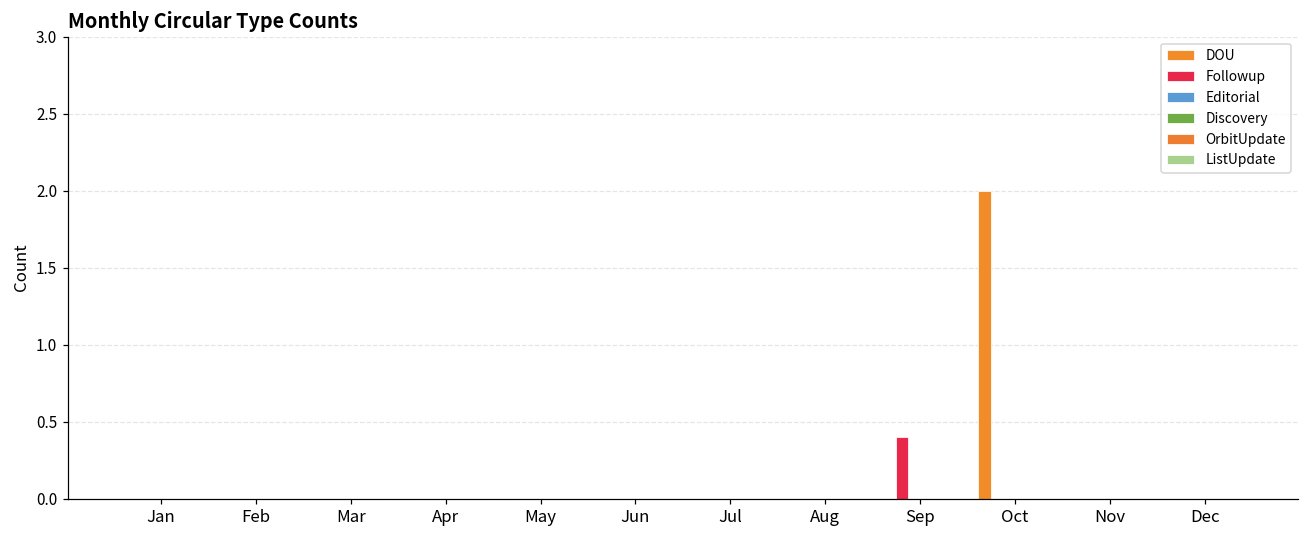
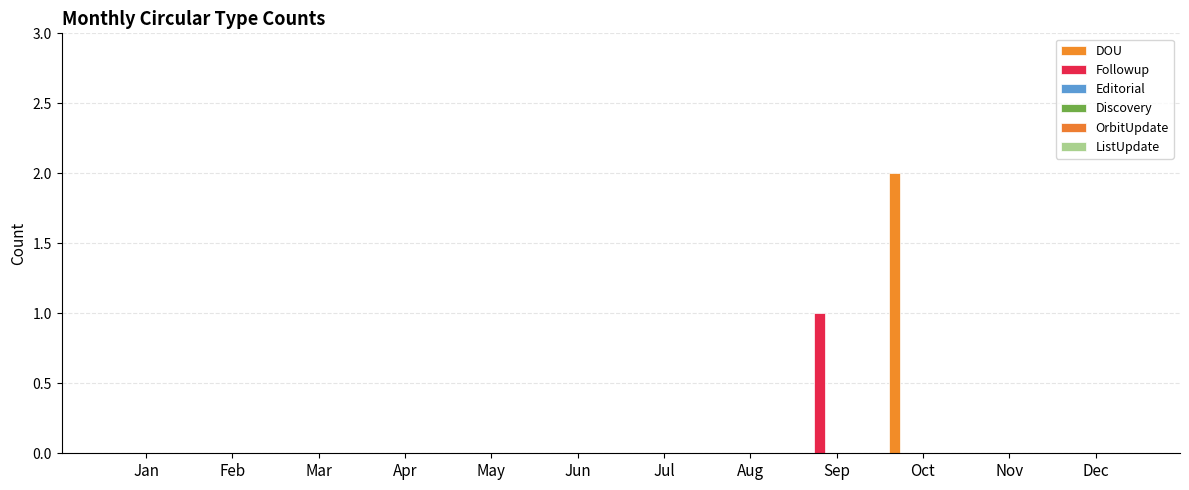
  {
    "Followup": {
      "Jan": 0.0,
      "Feb": 0.0,
      "Mar": 0.0,
      "Apr": 0.0,
      "May": 0.0,
      "Jun": 0.0,
      "Jul": 0.0,
      "Aug": 0.0,
-     "Sep": 0.4,
+     "Sep": 1.0,
      "Oct": 0.0,
      "Nov": 0.0,
      "Dec": 0.0
    },
    "Editorial": {
      "Jan": 0.0,
      "Feb": 0.0,
      "Mar": 0.0,
      "Apr": 0.0,
      "May": 0.0,
      "Jun": 0.0,
      "Jul": 0.0,
      "Aug": 0.0,
      "Sep": 0.0,
      "Oct": 0.0,
      "Nov": 0.0,
      "Dec": 0.0
    },
    "Discovery": {
      "Jan": 0.0,
      "Feb": 0.0,
      "Mar": 0.0,
      "Apr": 0.0,
      "May": 0.0,
      "Jun": 0.0,
      "Jul": 0.0,
      "Aug": 0.0,
      "Sep": 0.0,
      "Oct": 0.0,
      "Nov": 0.0,
      "Dec": 0.0
    },
    "ListUpdate": {
      "Jan": 0.0,
      "Feb": 0.0,
      "Mar": 0.0,
      "Apr": 0.0,
      "May": 0.0,
      "Jun": 0.0,
      "Jul": 0.0,
      "Aug": 0.0,
      "Sep": 0.0,
      "Oct": 0.0,
      "Nov": 0.0,
      "Dec": 0.0
    }
  }
